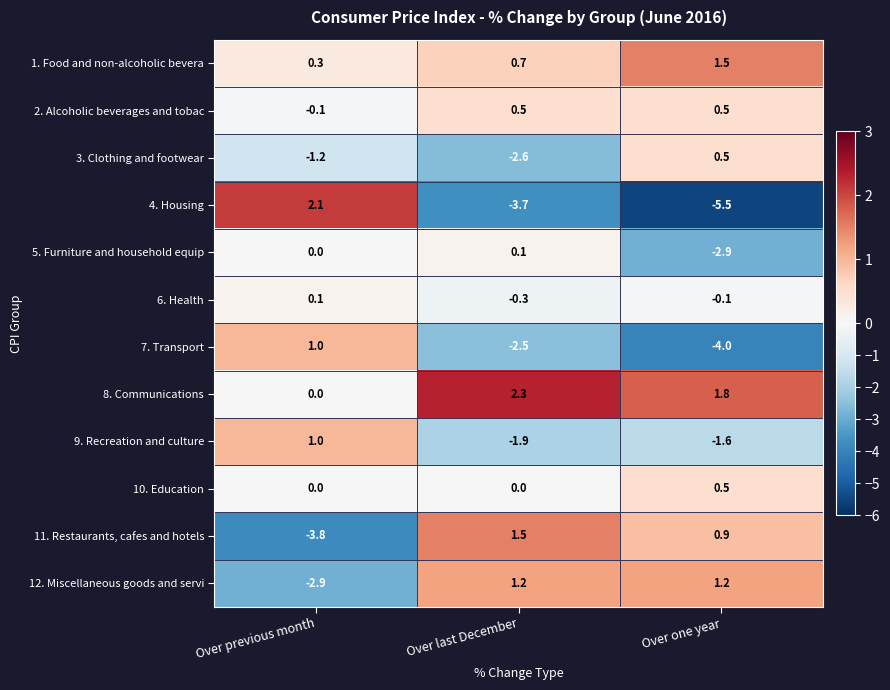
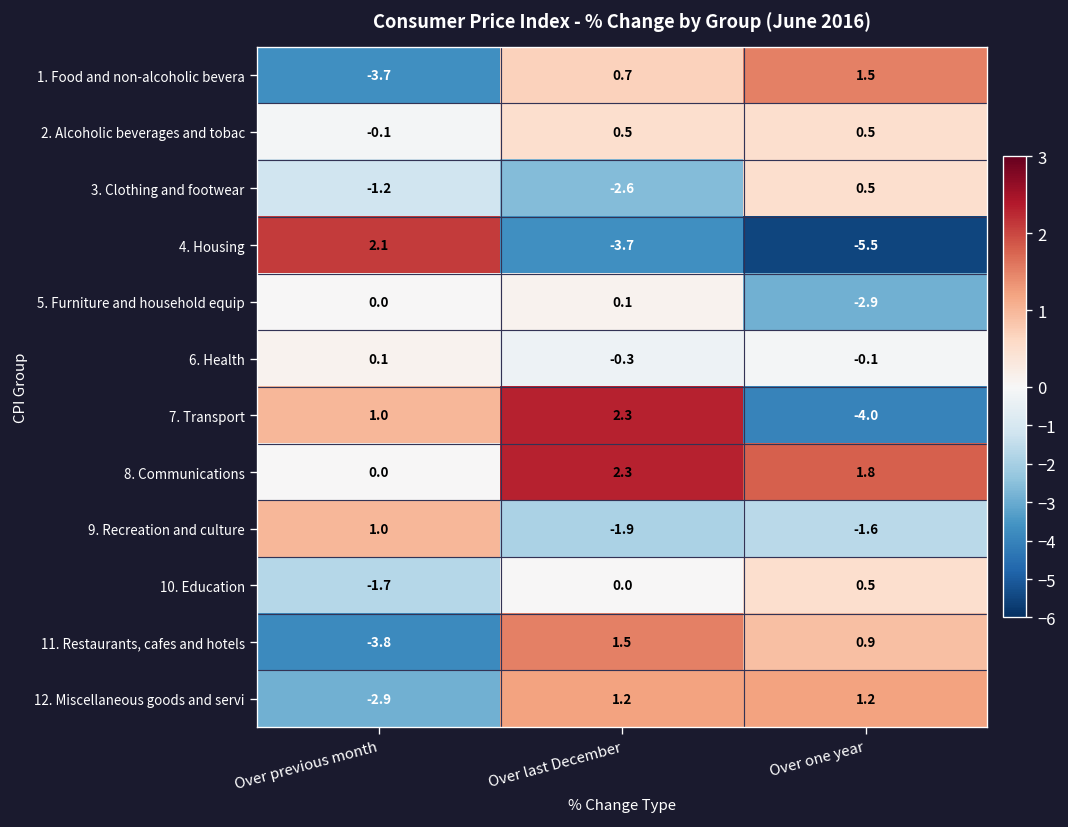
  {
    "1. Food and non-alcoholic bevera": {
-     "Over previous month": 0.3,
+     "Over previous month": -3.7,
      "Over last December": 0.7,
      "Over one year": 1.5
    },
    "2. Alcoholic beverages and tobac": {
      "Over previous month": -0.1,
      "Over last December": 0.5,
      "Over one year": 0.5
    },
    "3. Clothing and footwear": {
      "Over previous month": -1.2,
      "Over last December": -2.6,
      "Over one year": 0.5
    },
    "4. Housing": {
      "Over previous month": 2.1,
      "Over last December": -3.7,
      "Over one year": -5.5
    },
    "5. Furniture and household equip": {
      "Over previous month": 0.0,
      "Over last December": 0.1,
      "Over one year": -2.9
    },
    "6. Health": {
      "Over previous month": 0.1,
      "Over last December": -0.3,
      "Over one year": -0.1
    },
    "7. Transport": {
      "Over previous month": 1.0,
-     "Over last December": -2.5,
+     "Over last December": 2.3,
      "Over one year": -4.0
    },
    "8. Communications": {
      "Over previous month": 0.0,
      "Over last December": 2.3,
      "Over one year": 1.8
    },
    "9. Recreation and culture": {
      "Over previous month": 1.0,
      "Over last December": -1.9,
      "Over one year": -1.6
    },
    "10. Education": {
-     "Over previous month": 0.0,
+     "Over previous month": -1.7,
      "Over last December": 0.0,
      "Over one year": 0.5
    },
    "11. Restaurants, cafes and hotels": {
      "Over previous month": -3.8,
      "Over last December": 1.5,
      "Over one year": 0.9
    },
    "12. Miscellaneous goods and servi": {
      "Over previous month": -2.9,
      "Over last December": 1.2,
      "Over one year": 1.2
    }
  }
